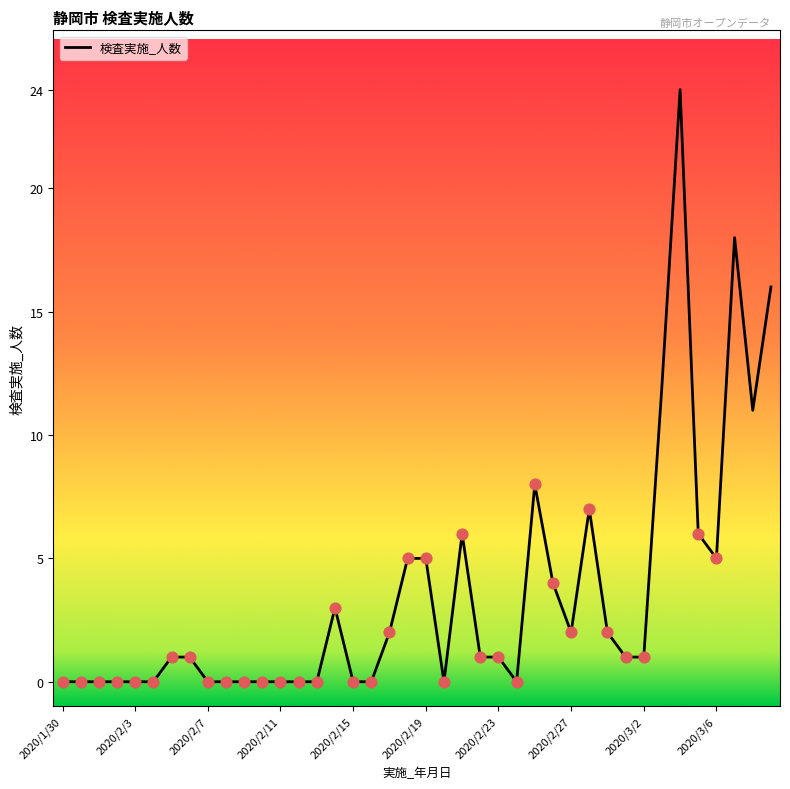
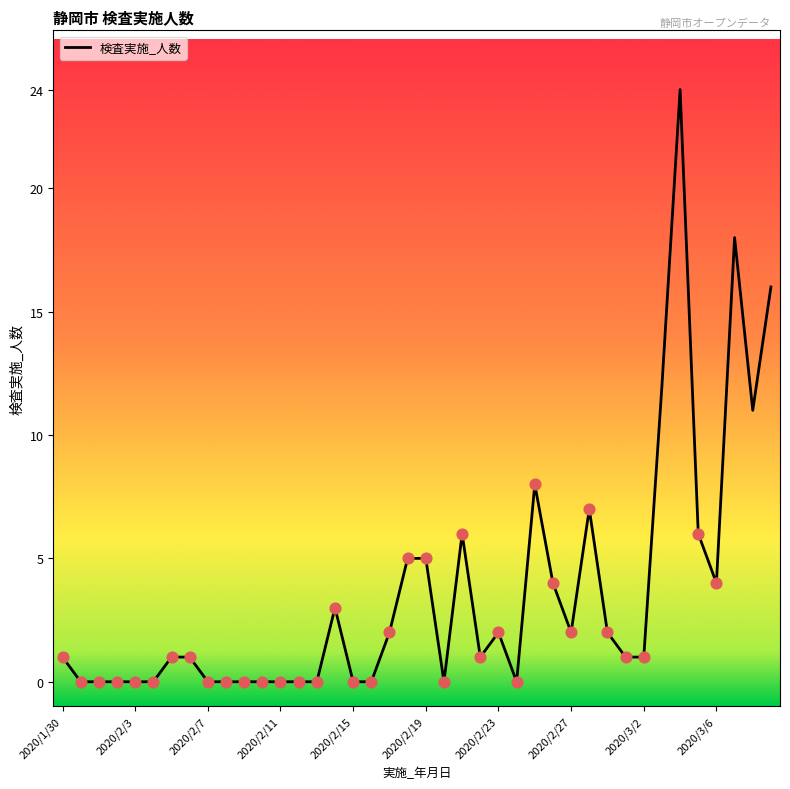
  {
    "検査実施_人数": {
-     "2020/1/30": 0,
-     "2020/2/23": 1,
-     "2020/3/6": 5
+     "2020/1/30": 1,
+     "2020/2/23": 2,
+     "2020/3/6": 4
    }
  }
